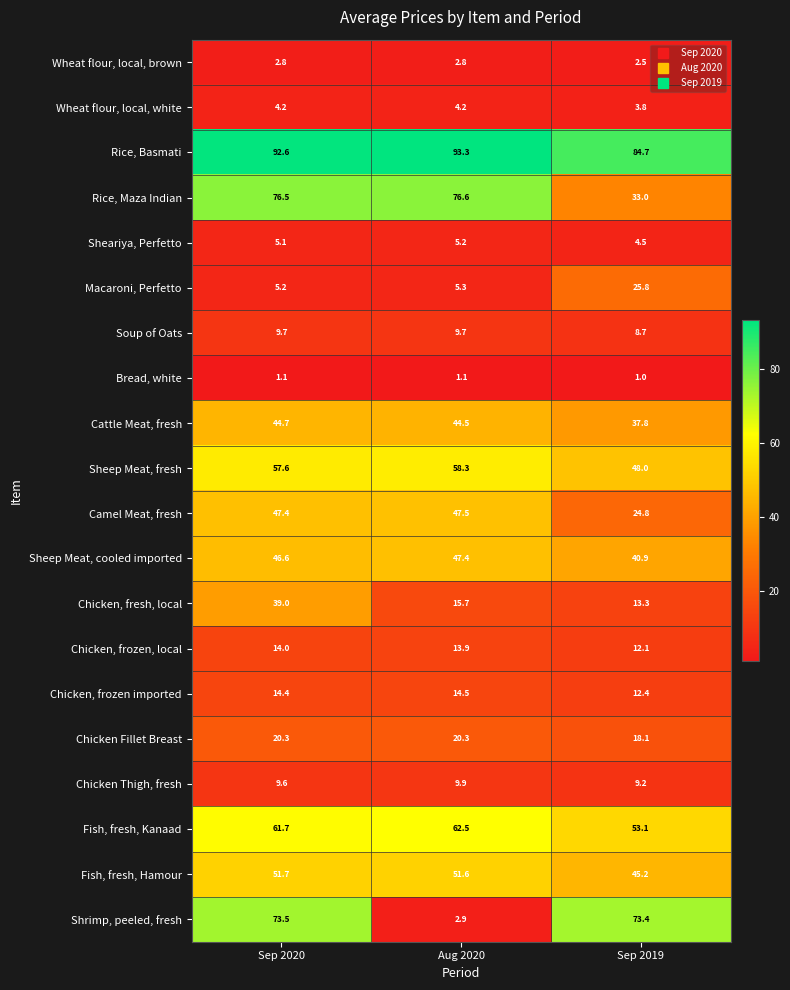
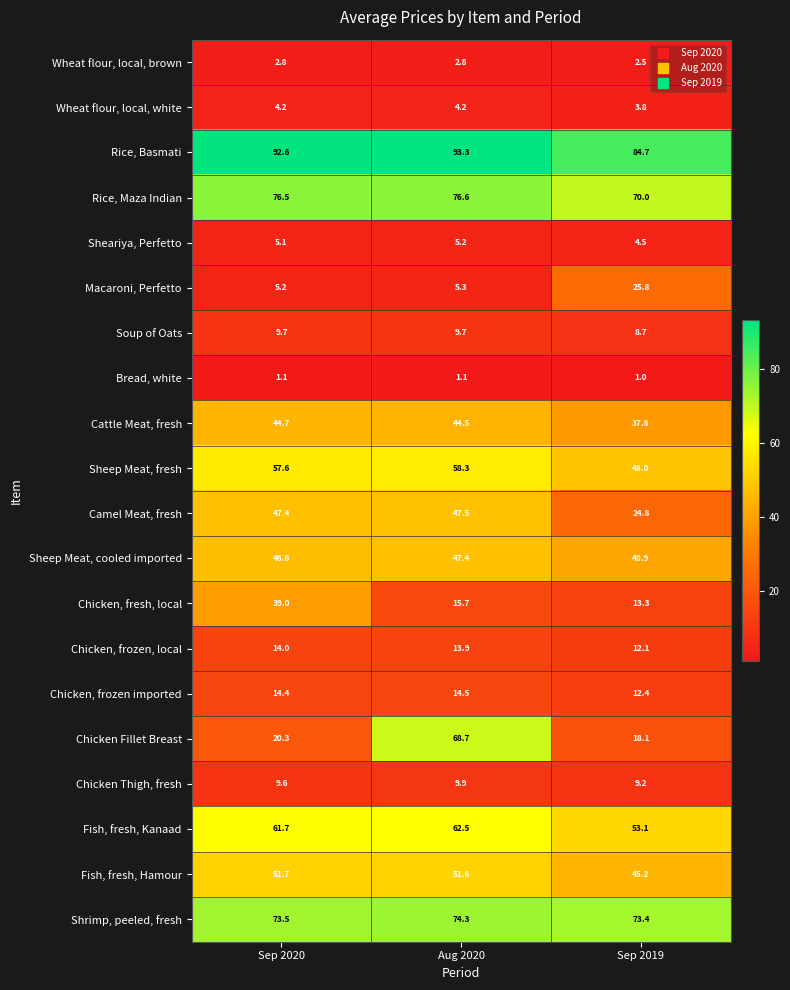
  {
    "Wheat flour, local, brown": {
      "Sep 2020": 2.8,
      "Aug 2020": 2.8,
      "Sep 2019": 2.5
    },
    "Wheat flour, local, white": {
      "Sep 2020": 4.2,
      "Aug 2020": 4.2,
      "Sep 2019": 3.8
    },
    "Rice, Basmati": {
      "Sep 2020": 92.6,
      "Aug 2020": 93.3,
      "Sep 2019": 84.7
    },
    "Rice, Maza Indian": {
      "Sep 2020": 76.5,
      "Aug 2020": 76.6,
-     "Sep 2019": 33.0
+     "Sep 2019": 70.0
    },
    "Sheariya, Perfetto": {
      "Sep 2020": 5.1,
      "Aug 2020": 5.2,
      "Sep 2019": 4.5
    },
    "Macaroni, Perfetto": {
      "Sep 2020": 5.2,
      "Aug 2020": 5.3,
      "Sep 2019": 25.8
    },
    "Soup of Oats": {
      "Sep 2020": 9.7,
      "Aug 2020": 9.7,
      "Sep 2019": 8.7
    },
    "Bread, white": {
      "Sep 2020": 1.1,
      "Aug 2020": 1.1,
      "Sep 2019": 1.0
    },
    "Cattle Meat, fresh": {
      "Sep 2020": 44.7,
      "Aug 2020": 44.5,
      "Sep 2019": 37.8
    },
    "Sheep Meat, fresh": {
      "Sep 2020": 57.6,
      "Aug 2020": 58.3,
      "Sep 2019": 48.0
    },
    "Camel Meat, fresh": {
      "Sep 2020": 47.4,
      "Aug 2020": 47.5,
      "Sep 2019": 24.8
    },
    "Sheep Meat, cooled imported": {
      "Sep 2020": 46.6,
      "Aug 2020": 47.4,
      "Sep 2019": 40.9
    },
    "Chicken, fresh, local": {
      "Sep 2020": 39.0,
      "Aug 2020": 15.7,
      "Sep 2019": 13.3
    },
    "Chicken, frozen, local": {
      "Sep 2020": 14.0,
      "Aug 2020": 13.9,
      "Sep 2019": 12.1
    },
    "Chicken, frozen imported": {
      "Sep 2020": 14.4,
      "Aug 2020": 14.5,
      "Sep 2019": 12.4
    },
    "Chicken Fillet Breast": {
      "Sep 2020": 20.3,
-     "Aug 2020": 20.3,
+     "Aug 2020": 68.7,
      "Sep 2019": 18.1
    },
    "Chicken Thigh, fresh": {
      "Sep 2020": 9.6,
      "Aug 2020": 9.9,
      "Sep 2019": 9.2
    },
    "Fish, fresh, Kanaad": {
      "Sep 2020": 61.7,
      "Aug 2020": 62.5,
      "Sep 2019": 53.1
    },
    "Fish, fresh, Hamour": {
      "Sep 2020": 51.7,
      "Aug 2020": 51.6,
      "Sep 2019": 45.2
    },
    "Shrimp, peeled, fresh": {
      "Sep 2020": 73.5,
-     "Aug 2020": 2.9,
+     "Aug 2020": 74.3,
      "Sep 2019": 73.4
    }
  }
